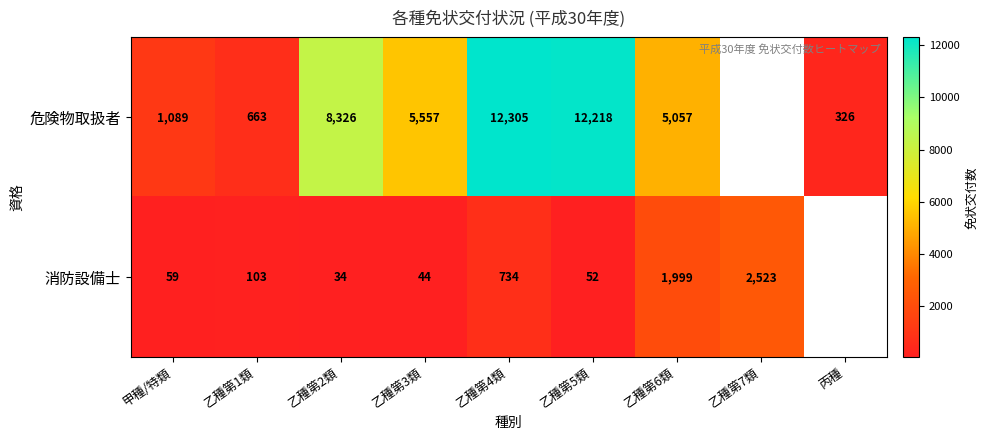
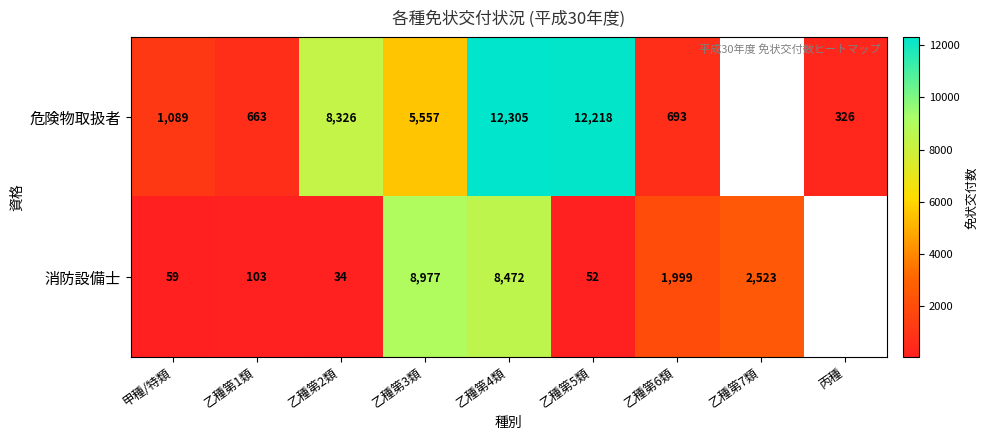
  {
    "危険物取扱者": {
      "甲種/特類": "1,089",
      "乙種第1類": "663",
      "乙種第2類": "8,326",
      "乙種第3類": "5,557",
      "乙種第4類": "12,305",
      "乙種第5類": "12,218",
-     "乙種第6類": "5,057",
+     "乙種第6類": "693",
      "丙種": "326"
    },
    "消防設備士": {
      "甲種/特類": "59",
      "乙種第1類": "103",
      "乙種第2類": "34",
-     "乙種第3類": "44",
-     "乙種第4類": "734",
+     "乙種第3類": "8,977",
+     "乙種第4類": "8,472",
      "乙種第5類": "52",
      "乙種第6類": "1,999",
      "乙種第7類": "2,523"
    }
  }
